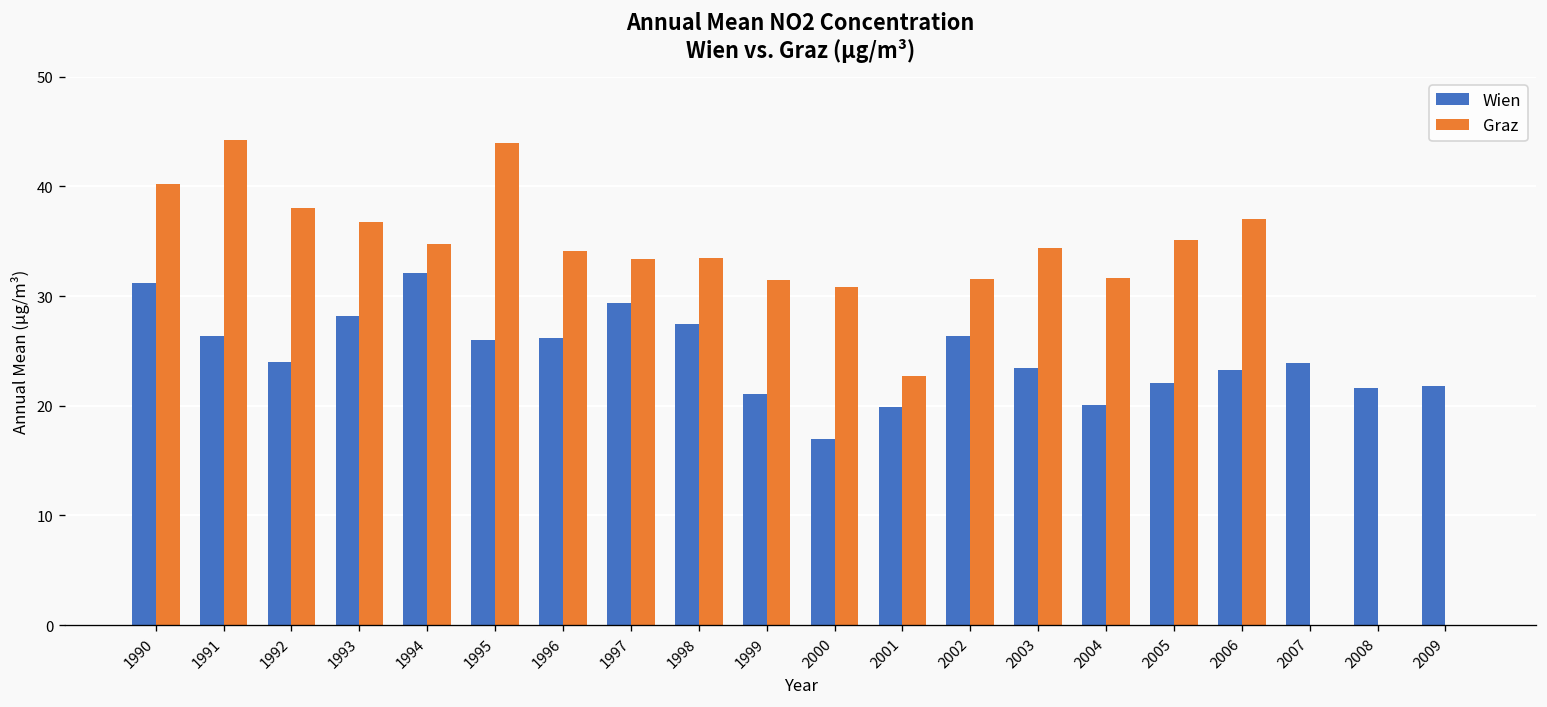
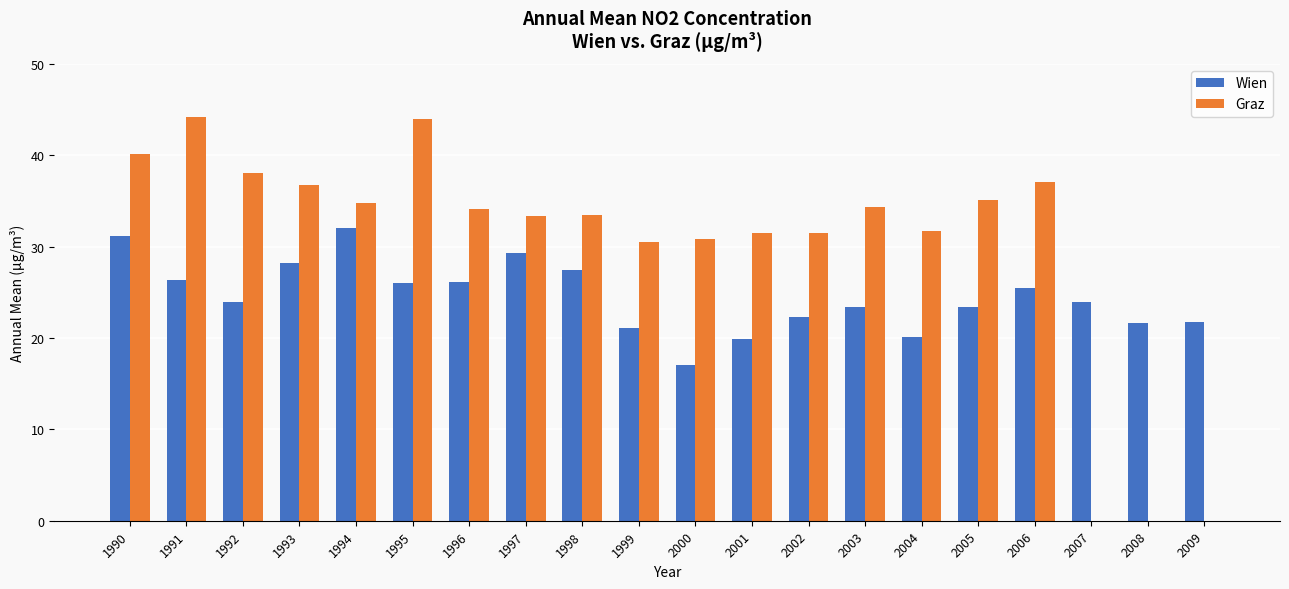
  {
    "Wien": {
      "1990": 31,
      "1991": 26,
      "1992": 24,
      "1993": 28,
      "1994": 32,
      "1995": 26,
      "1996": 26,
      "1997": 29,
      "1998": 27,
      "1999": 21,
      "2000": 17,
      "2001": 20,
-     "2002": 26,
+     "2002": 22,
      "2003": 23,
      "2004": 20,
-     "2005": 22,
-     "2006": 23,
+     "2005": 23,
+     "2006": 25,
      "2007": 24,
      "2008": 22,
      "2009": 22
    },
    "Graz": {
      "1990": 40,
      "1991": 44,
      "1992": 38,
      "1993": 37,
      "1994": 35,
      "1995": 44,
      "1996": 34,
      "1997": 33,
      "1998": 33,
-     "1999": 31.5,
+     "1999": 30.5,
      "2000": 31,
-     "2001": 23,
+     "2001": 31,
      "2002": 32,
      "2003": 34,
      "2004": 32,
      "2005": 35,
      "2006": 37,
      "2007": 0,
      "2008": 0,
      "2009": 0
    }
  }
